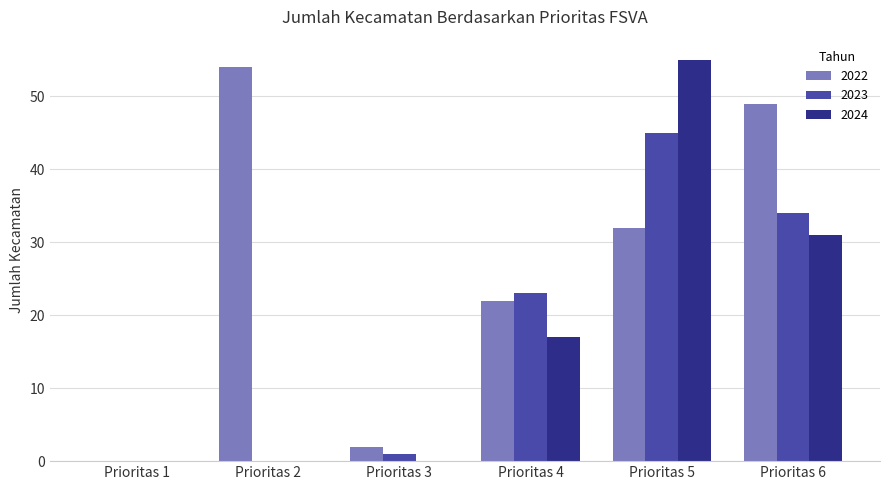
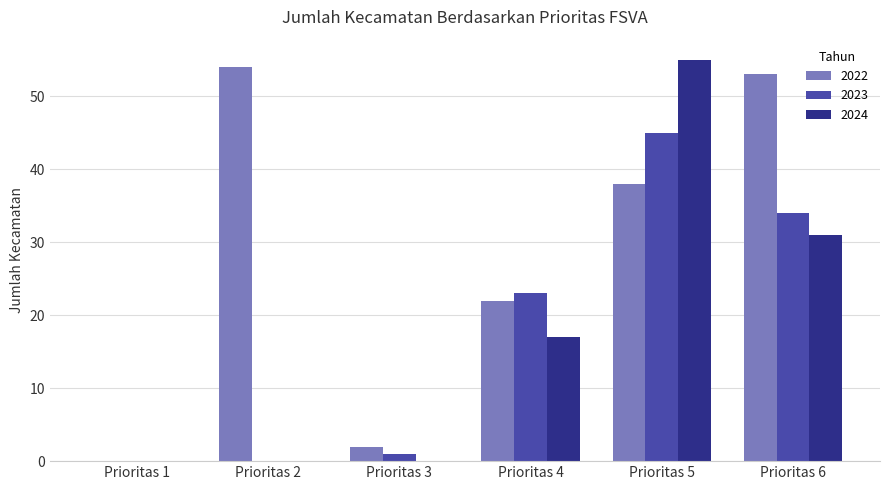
  {
    "2022": {
      "Prioritas 1": 0,
      "Prioritas 2": 54,
      "Prioritas 3": 2,
      "Prioritas 4": 22,
-     "Prioritas 5": 32,
-     "Prioritas 6": 49
+     "Prioritas 5": 38,
+     "Prioritas 6": 53
    }
  }
